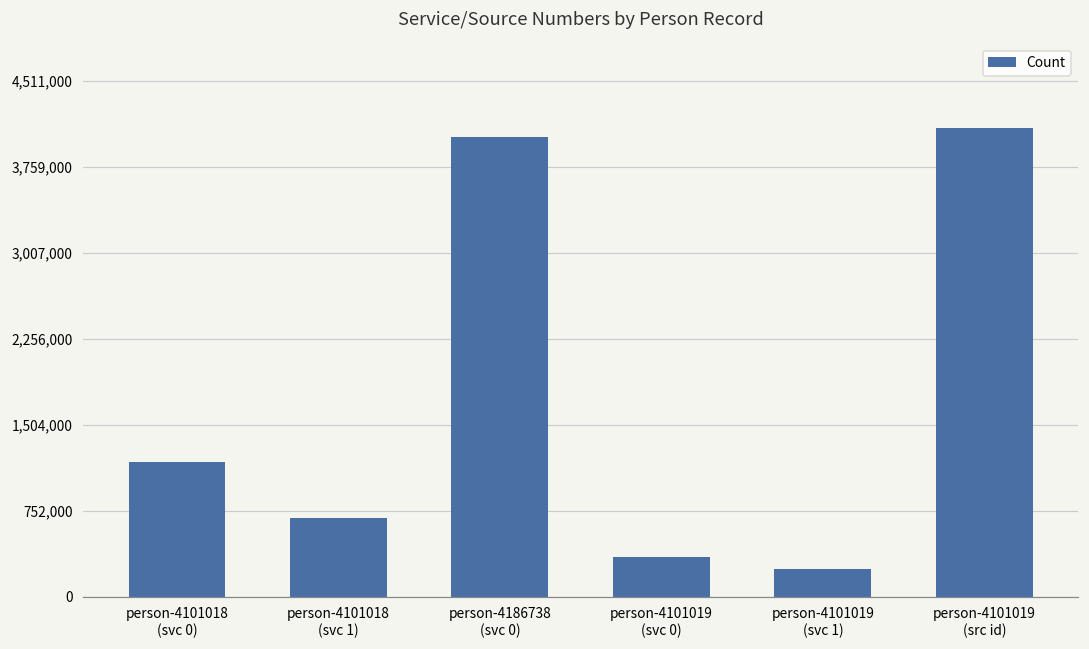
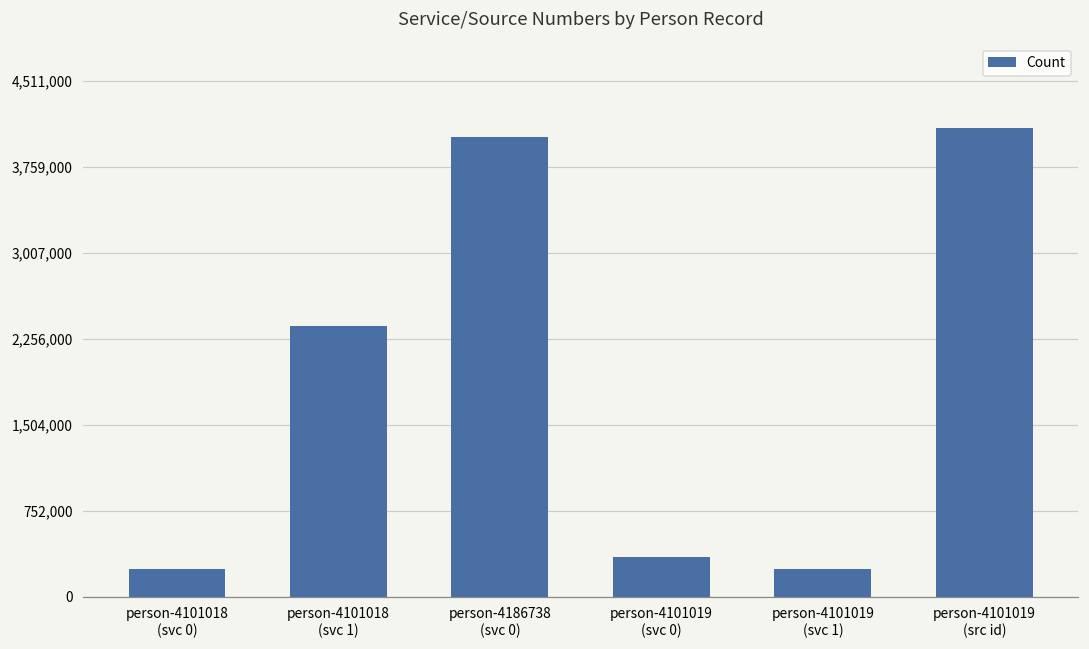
  {
-   "person-4101018 (svc 0)": "1,170,000",
-   "person-4101018 (svc 1)": "680,000",
+   "person-4101018 (svc 0)": "240,000",
+   "person-4101018 (svc 1)": "2,360,000",
    "person-4186738 (svc 0)": "4,020,000",
    "person-4101019 (svc 0)": "340,000",
    "person-4101019 (svc 1)": "240,000",
    "person-4101019 (src id)": "4,100,000"
  }
